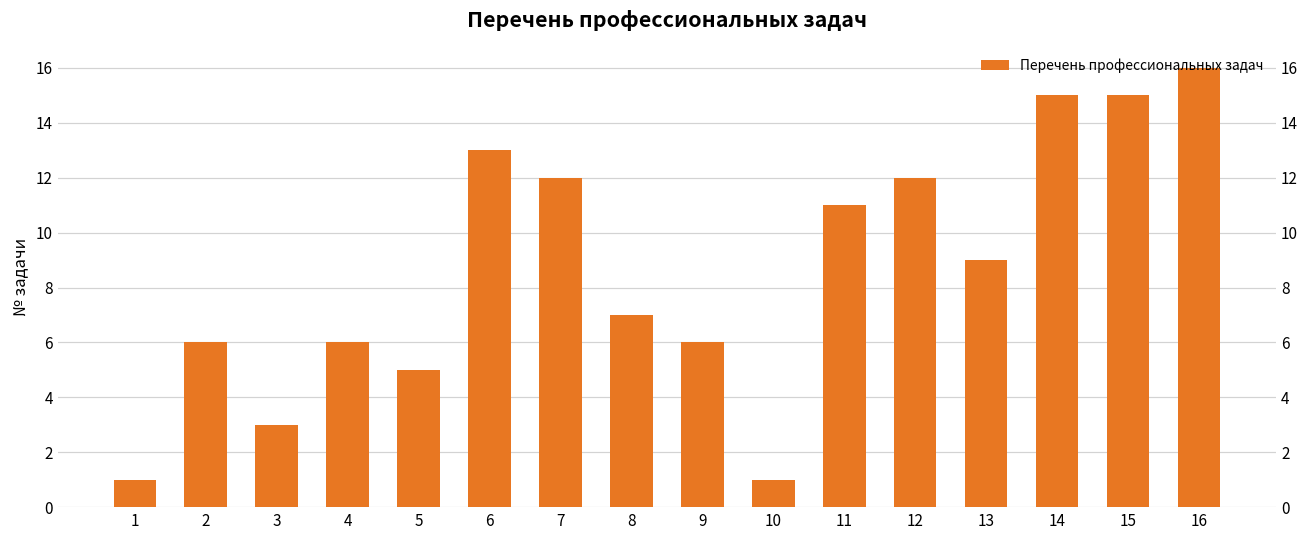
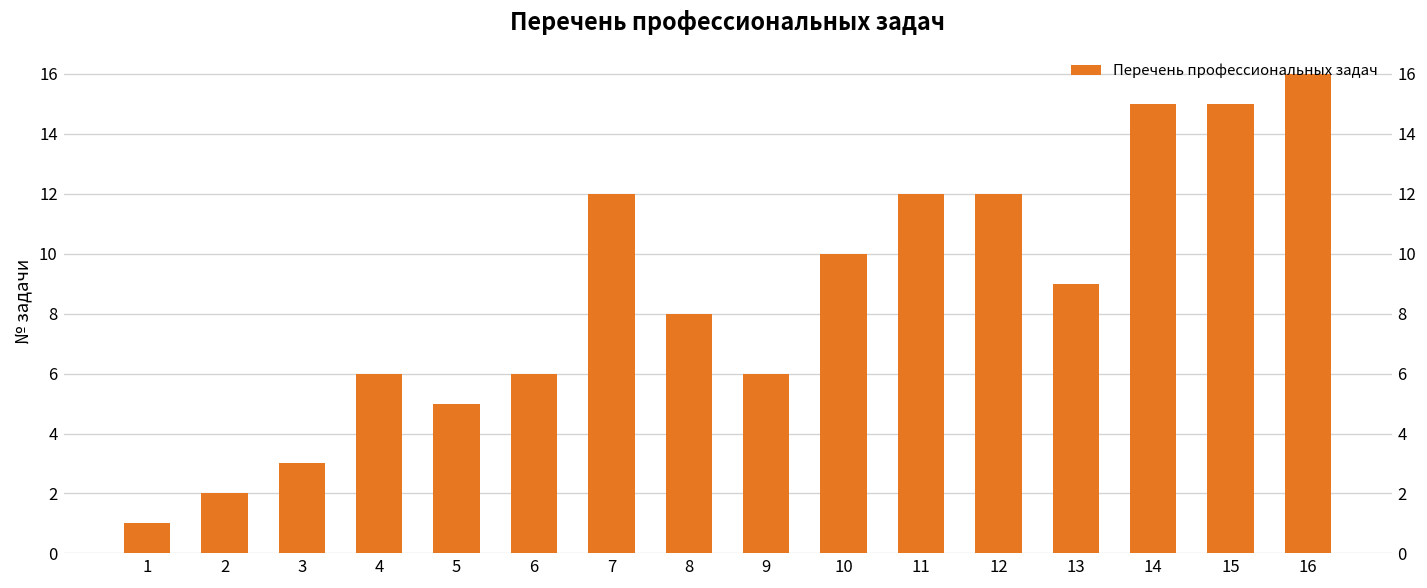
  {
    "1": 1,
-   "2": 6,
+   "2": 2,
    "3": 3,
    "4": 6,
    "5": 5,
-   "6": 13,
+   "6": 6,
    "7": 12,
-   "8": 7,
+   "8": 8,
    "9": 6,
-   "10": 1,
-   "11": 11,
+   "10": 10,
+   "11": 12,
    "12": 12,
    "13": 9,
    "14": 15,
    "15": 15,
    "16": 16
  }
